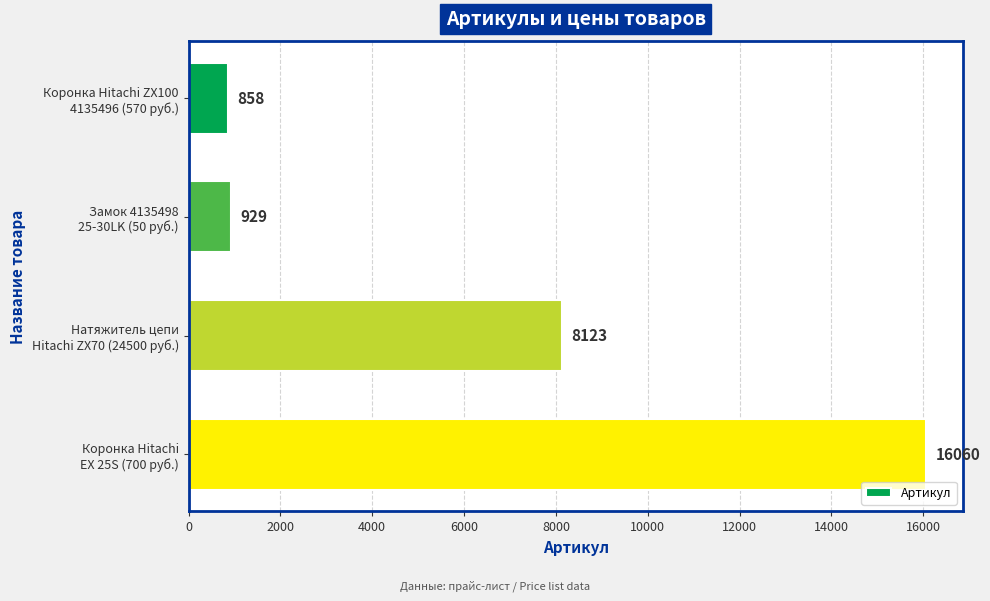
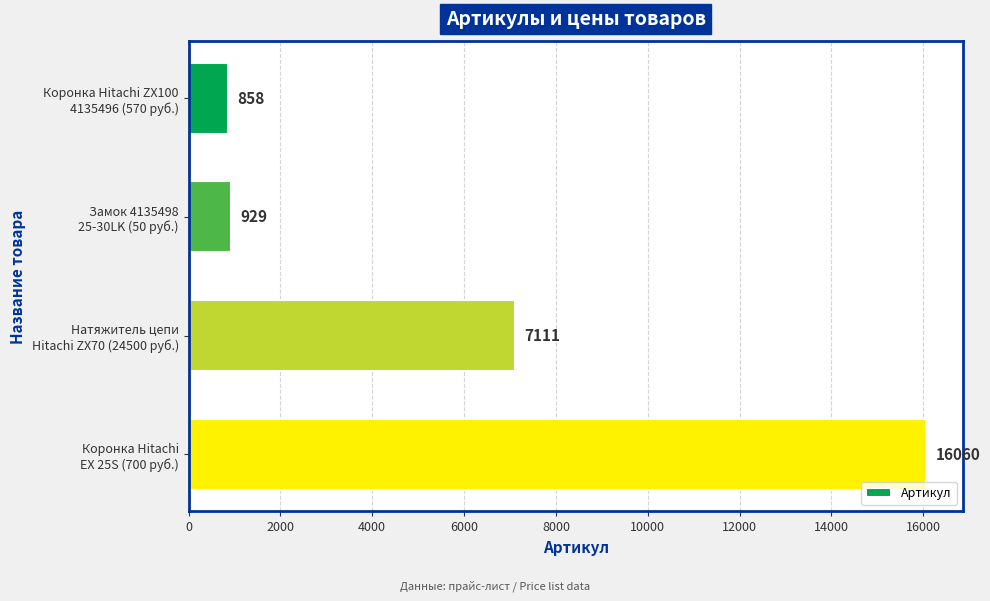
  {
    "Коронка Hitachi ZX100 4135496 (570 руб.)": 858,
    "Замок 4135498 25-30LK (50 руб.)": 929,
-   "Натяжитель цепи Hitachi ZX70 (24500 руб.)": 8123,
+   "Натяжитель цепи Hitachi ZX70 (24500 руб.)": 7111,
    "Коронка Hitachi EX 25S (700 руб.)": 16060
  }
